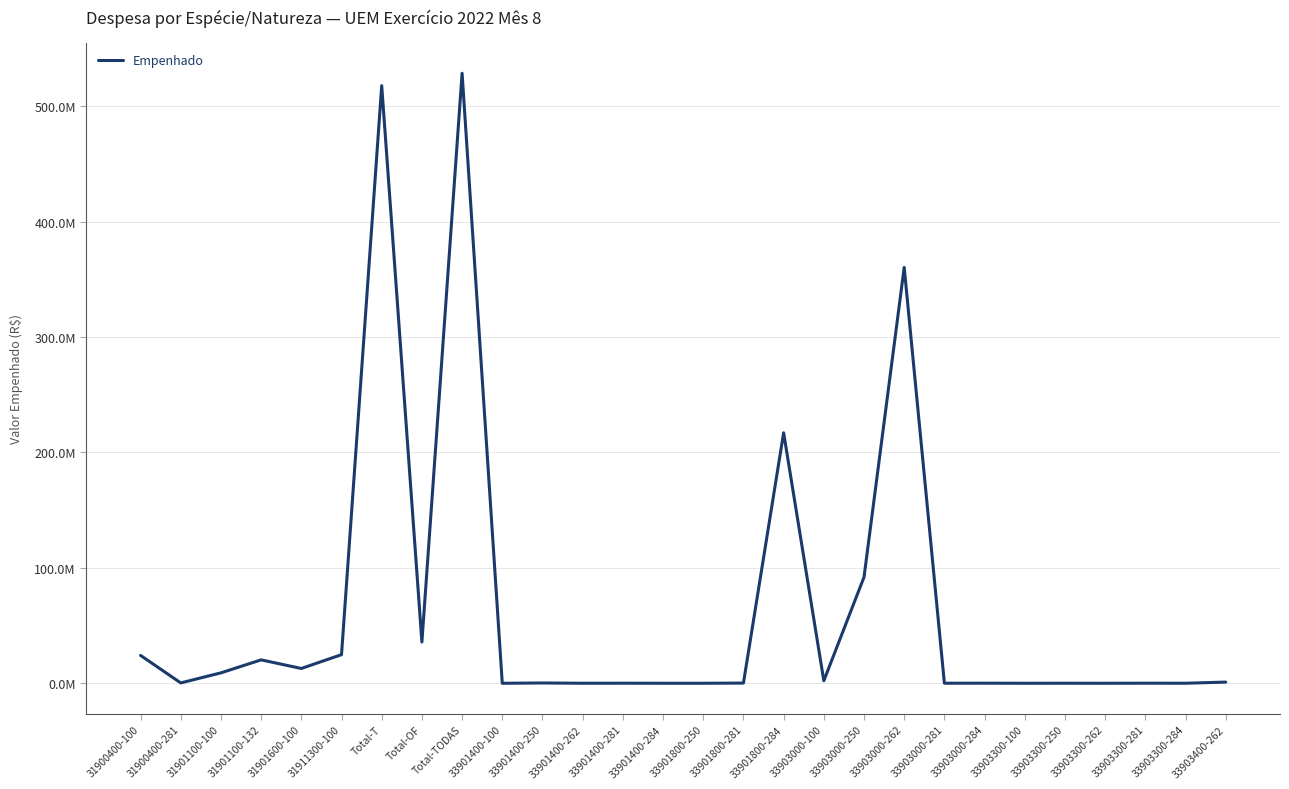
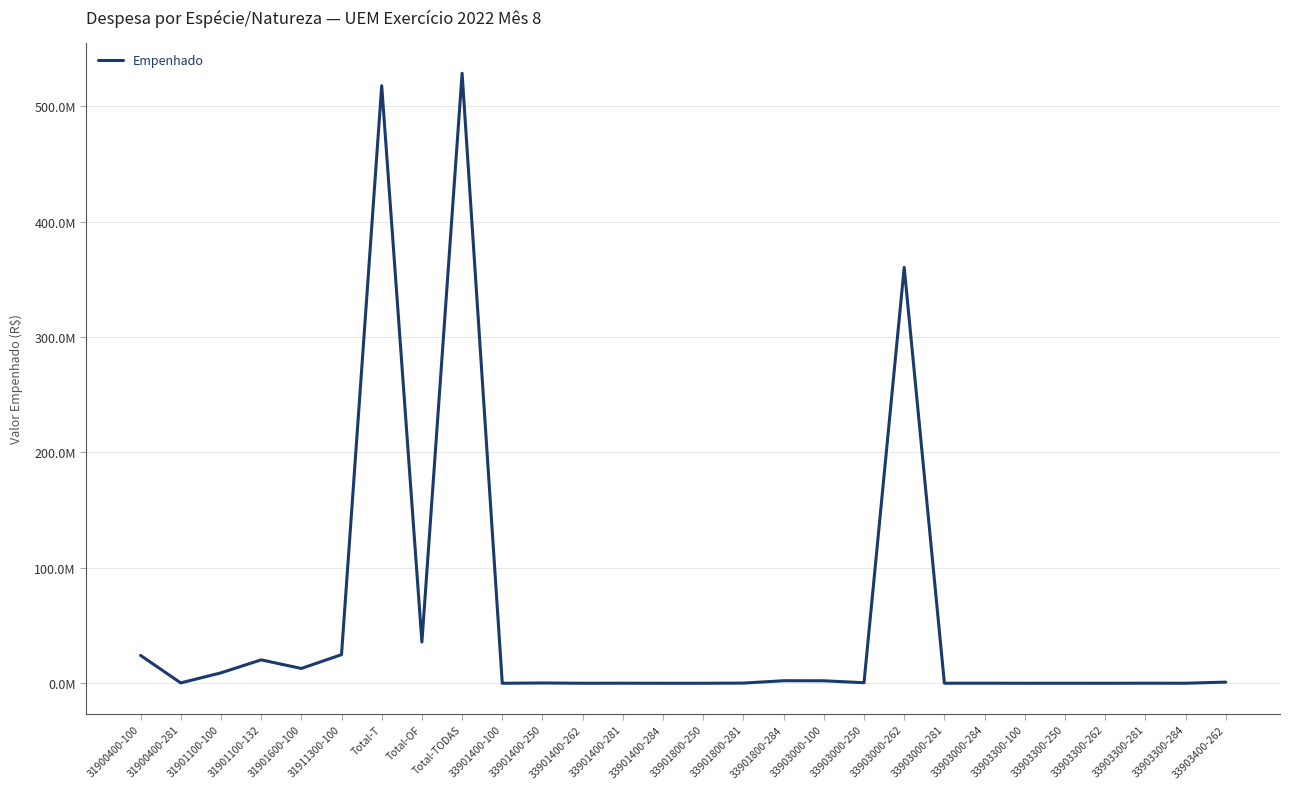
  {
    "31900400-100": 24000000,
    "31900400-281": 0,
    "31901100-100": 9000000,
    "31901100-132": 20000000,
    "31901600-100": 13000000,
    "31911300-100": 25000000,
    "Total-T": 518000000,
    "Total-OF": 36000000,
    "Total-TODAS": 529000000,
    "33901400-100": 0,
    "33901400-250": 0,
    "33901400-262": 0,
    "33901400-281": 0,
    "33901400-284": 0,
    "33901800-250": 0,
    "33901800-281": 0,
-   "33901800-284": 217000000,
+   "33901800-284": 2000000,
    "33903000-100": 2000000,
-   "33903000-250": 92000000,
+   "33903000-250": 1000000,
    "33903000-262": 360000000,
    "33903000-281": 0,
    "33903000-284": 0,
    "33903300-100": 0,
    "33903300-250": 0,
    "33903300-262": 0,
    "33903300-281": 0,
    "33903300-284": 0,
    "33903400-262": 1000000
  }
